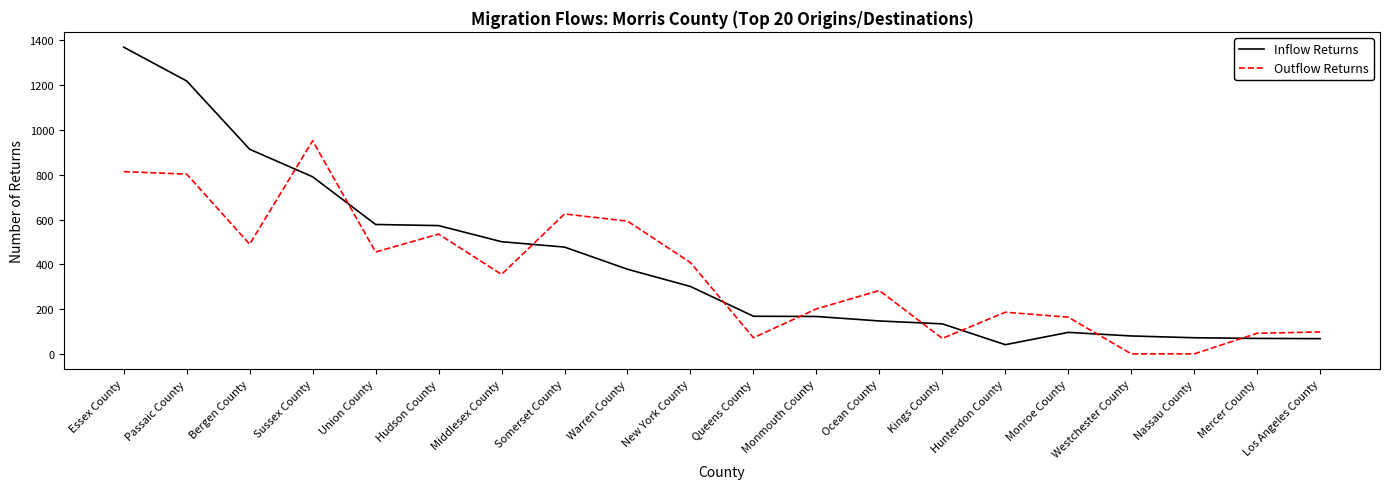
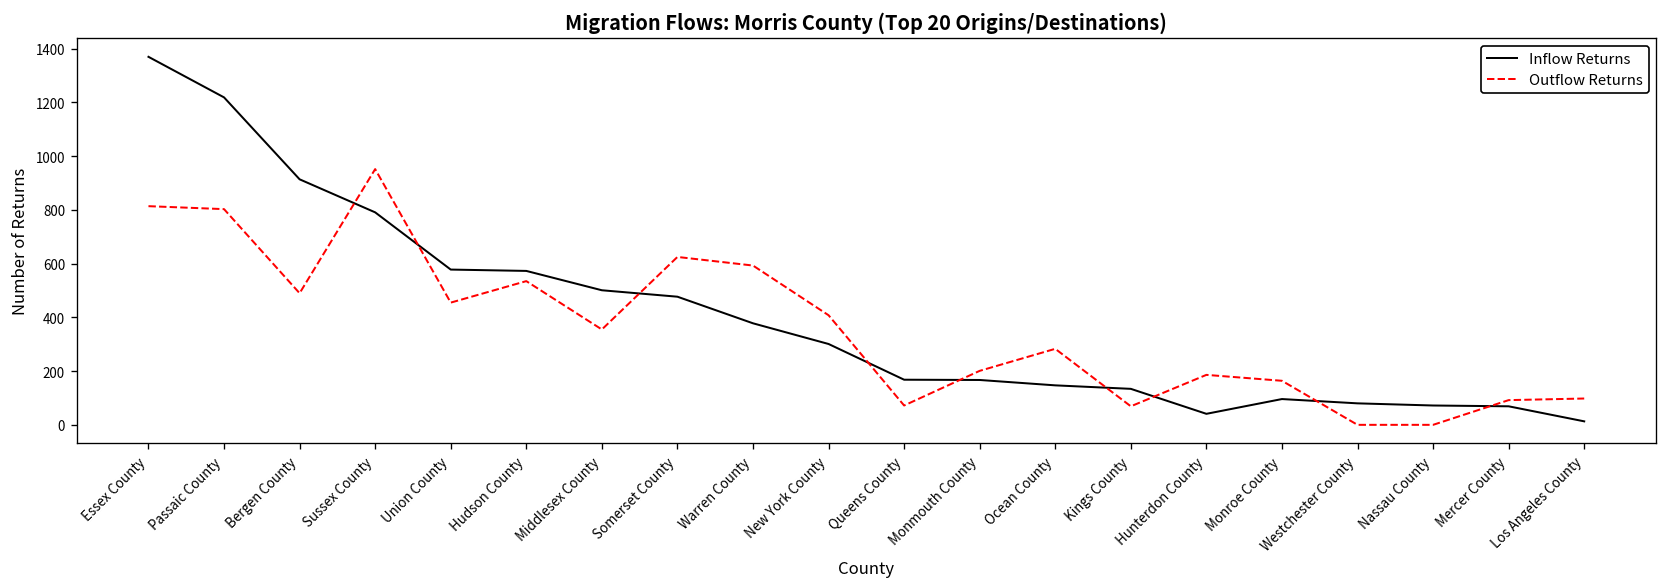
  {
    "Inflow Returns": {
      "Essex County": 1370,
      "Passaic County": 1220,
      "Bergen County": 910,
      "Sussex County": 790,
      "Union County": 580,
      "Hudson County": 570,
      "Middlesex County": 500,
      "Somerset County": 480,
      "Warren County": 380,
      "New York County": 300,
      "Queens County": 170,
      "Monmouth County": 170,
      "Ocean County": 150,
      "Kings County": 130,
      "Hunterdon County": 40,
      "Monroe County": 100,
      "Westchester County": 80,
      "Nassau County": 70,
      "Mercer County": 70,
-     "Los Angeles County": 70
+     "Los Angeles County": 10
    },
    "Outflow Returns": {
      "Essex County": 810,
      "Passaic County": 800,
      "Bergen County": 490,
      "Sussex County": 950,
      "Union County": 460,
      "Hudson County": 540,
      "Middlesex County": 360,
      "Somerset County": 630,
      "Warren County": 590,
      "New York County": 410,
      "Queens County": 70,
      "Monmouth County": 200,
      "Ocean County": 280,
      "Kings County": 70,
      "Hunterdon County": 190,
      "Monroe County": 160,
      "Westchester County": 0,
      "Nassau County": 0,
      "Mercer County": 90,
      "Los Angeles County": 100
    }
  }
